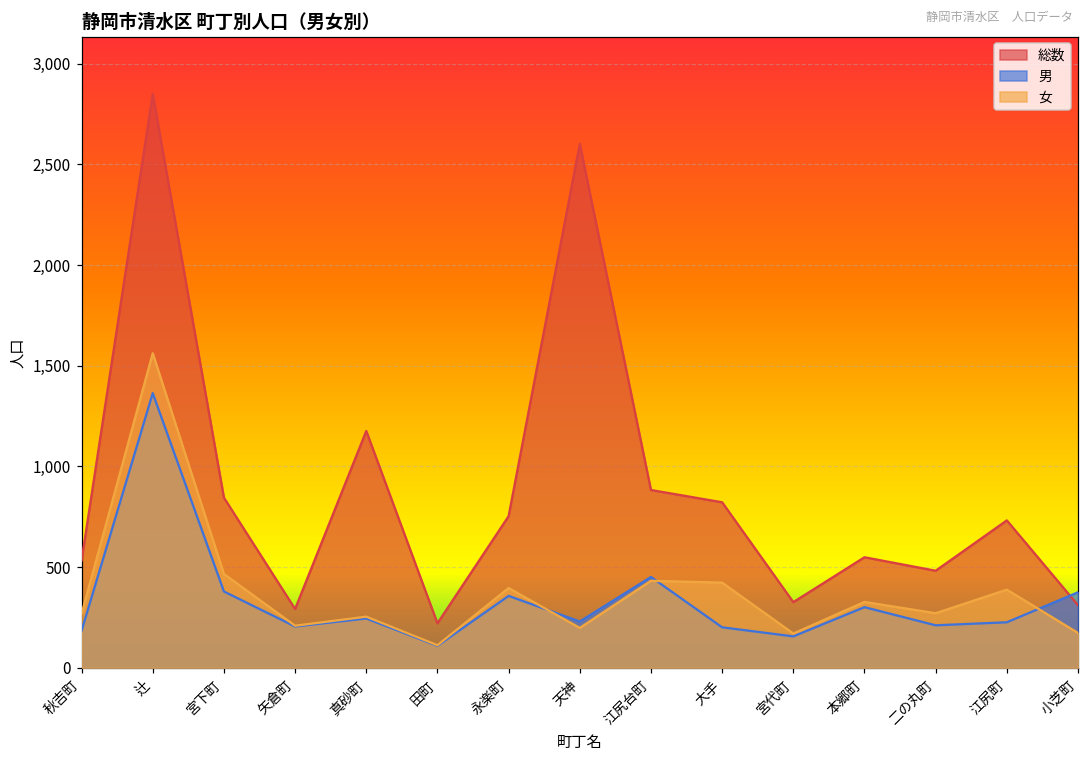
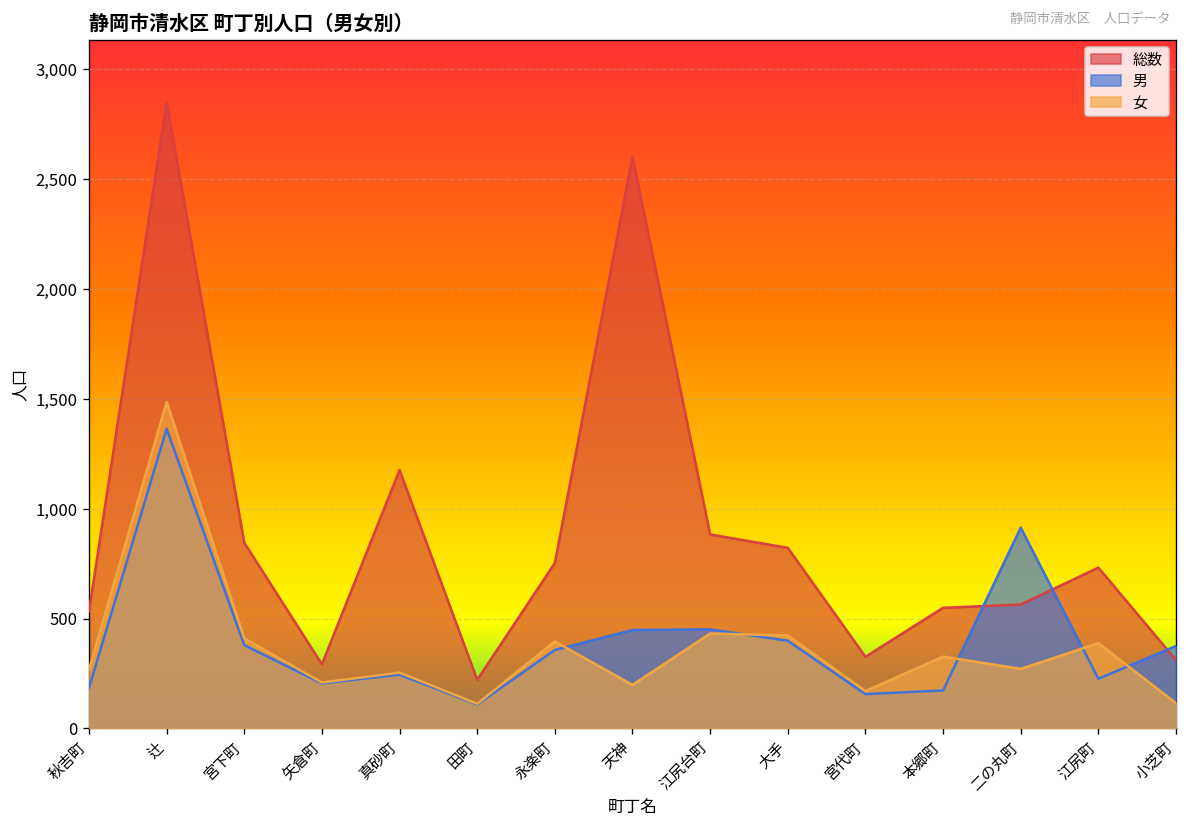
  {
    "総数": {
      "秋吉町": "530",
      "辻": "2,850",
      "宮下町": "850",
      "矢倉町": "290",
      "真砂町": "1,180",
      "田町": "220",
      "永楽町": "750",
      "天神": "2,600",
      "江尻台町": "880",
      "大手": "820",
      "宮代町": "330",
      "本郷町": "550",
-     "二の丸町": "480",
+     "二の丸町": "560",
      "江尻町": "730",
      "小芝町": "310"
    },
    "男": {
      "秋吉町": "180",
      "辻": "1,360",
      "宮下町": "380",
      "永楽町": "360",
-     "天神": "230",
+     "天神": "450",
      "江尻台町": "450",
-     "大手": "200",
-     "本郷町": "300",
-     "二の丸町": "210",
+     "大手": "400",
+     "本郷町": "170",
+     "二の丸町": "910",
      "江尻町": "230",
      "小芝町": "380"
    },
    "女": {
      "秋吉町": "270",
-     "辻": "1,560",
-     "宮下町": "470",
+     "辻": "1,490",
+     "宮下町": "410",
      "永楽町": "400",
      "天神": "200",
      "江尻台町": "430",
      "大手": "420",
      "本郷町": "330",
      "二の丸町": "270",
      "江尻町": "390",
-     "小芝町": "170"
+     "小芝町": "120"
    }
  }
